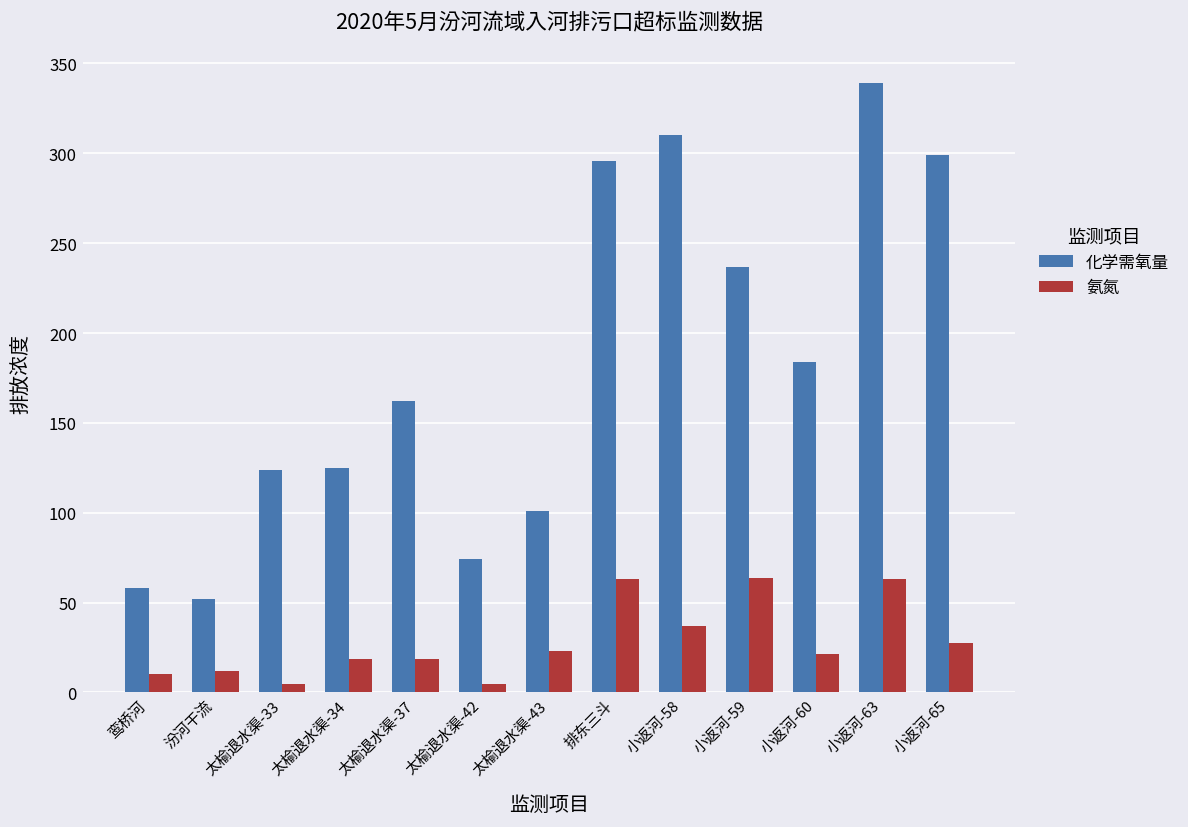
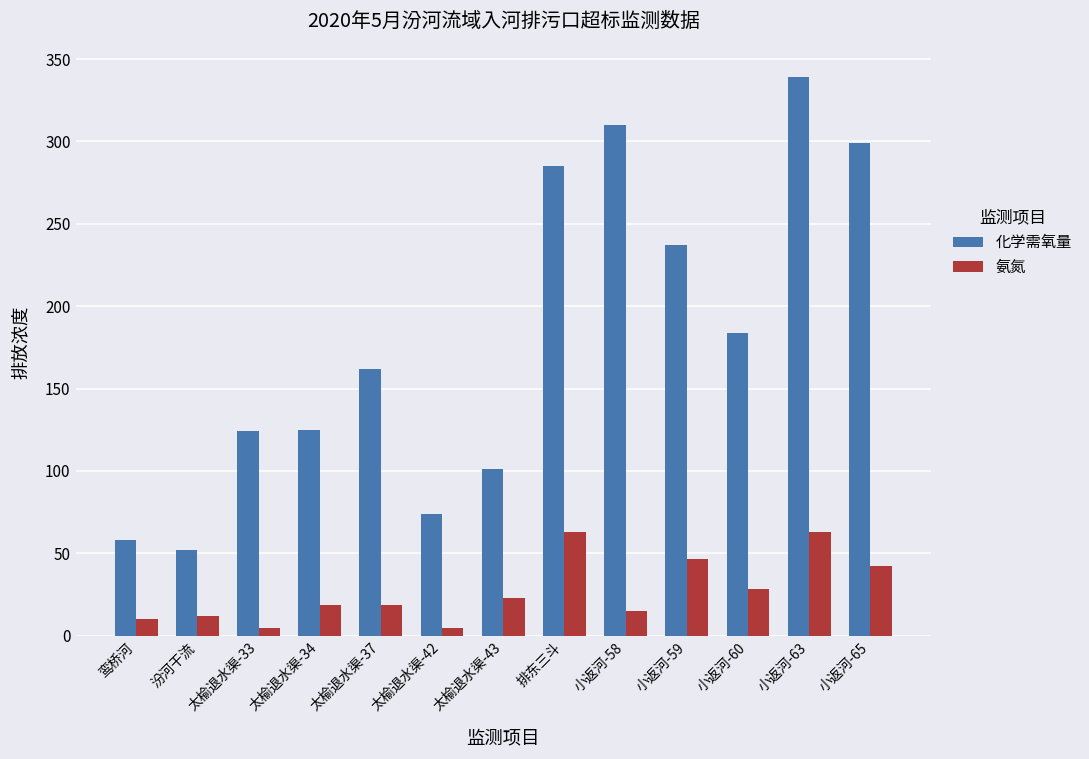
  {
    "化学需氧量": {
      "鸾桥河": 58,
      "汾河干流": 52,
      "太榆退水渠-33": 124,
      "太榆退水渠-34": 125,
      "太榆退水渠-37": 162,
      "太榆退水渠-42": 74,
      "太榆退水渠-43": 101,
-     "排东三斗": 296,
+     "排东三斗": 285,
      "小返河-58": 310,
      "小返河-59": 237,
      "小返河-60": 184,
      "小返河-63": 339,
      "小返河-65": 299
    },
    "氨氮": {
      "鸾桥河": 10,
      "汾河干流": 12,
      "太榆退水渠-33": 5,
      "太榆退水渠-34": 19,
      "太榆退水渠-37": 19,
      "太榆退水渠-42": 5,
      "太榆退水渠-43": 23,
      "排东三斗": 63,
-     "小返河-58": 37,
-     "小返河-59": 64,
-     "小返河-60": 21,
+     "小返河-58": 15,
+     "小返河-59": 47,
+     "小返河-60": 28,
      "小返河-63": 63,
-     "小返河-65": 28
+     "小返河-65": 42
    }
  }
